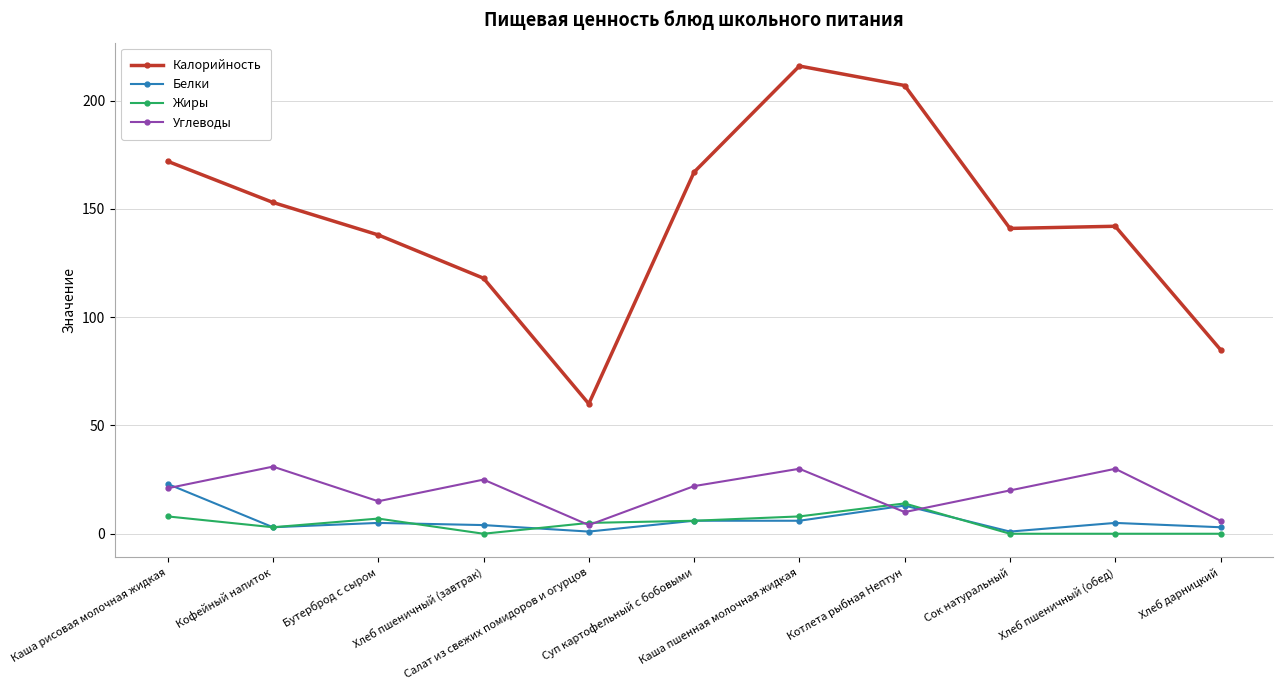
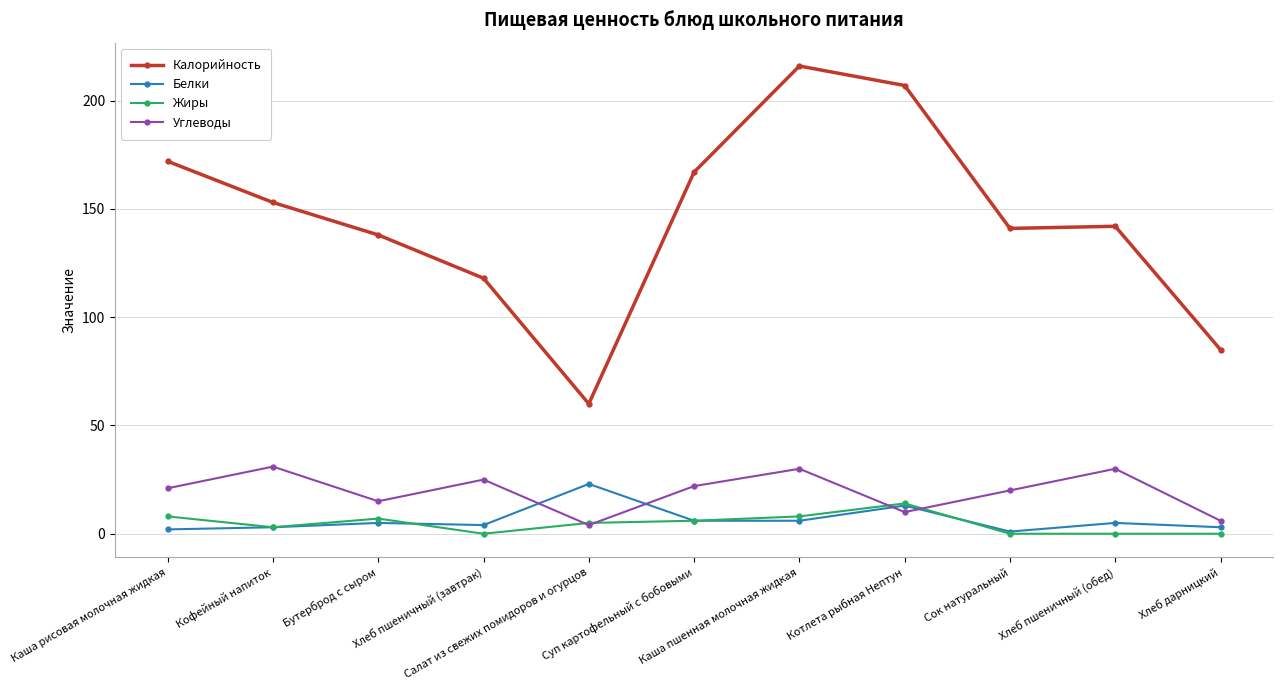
  {
    "Калорийность": {
      "Каша рисовая молочная жидкая": 172,
      "Кофейный напиток": 153,
      "Бутерброд с сыром": 138,
      "Хлеб пшеничный (завтрак)": 118,
      "Салат из свежих помидоров и огурцов": 60,
      "Суп картофельный с бобовыми": 167,
      "Каша пшенная молочная жидкая": 216,
      "Котлета рыбная Нептун": 207,
      "Сок натуральный": 141,
      "Хлеб пшеничный (обед)": 142,
      "Хлеб дарницкий": 85
    },
    "Белки": {
-     "Каша рисовая молочная жидкая": 23,
+     "Каша рисовая молочная жидкая": 2,
      "Бутерброд с сыром": 5,
      "Хлеб пшеничный (завтрак)": 4,
-     "Салат из свежих помидоров и огурцов": 1,
+     "Салат из свежих помидоров и огурцов": 23,
      "Каша пшенная молочная жидкая": 6,
      "Хлеб пшеничный (обед)": 5,
      "Хлеб дарницкий": 3
    },
    "Жиры": {
      "Каша рисовая молочная жидкая": 8,
      "Бутерброд с сыром": 7,
      "Хлеб пшеничный (завтрак)": 0,
      "Каша пшенная молочная жидкая": 8,
      "Хлеб пшеничный (обед)": 0,
      "Хлеб дарницкий": 0
    },
    "Углеводы": {
      "Каша рисовая молочная жидкая": 21,
      "Кофейный напиток": 31,
      "Бутерброд с сыром": 15,
      "Хлеб пшеничный (завтрак)": 25,
      "Суп картофельный с бобовыми": 22,
      "Каша пшенная молочная жидкая": 30,
      "Котлета рыбная Нептун": 10,
      "Сок натуральный": 20,
      "Хлеб пшеничный (обед)": 30,
      "Хлеб дарницкий": 6
    }
  }
